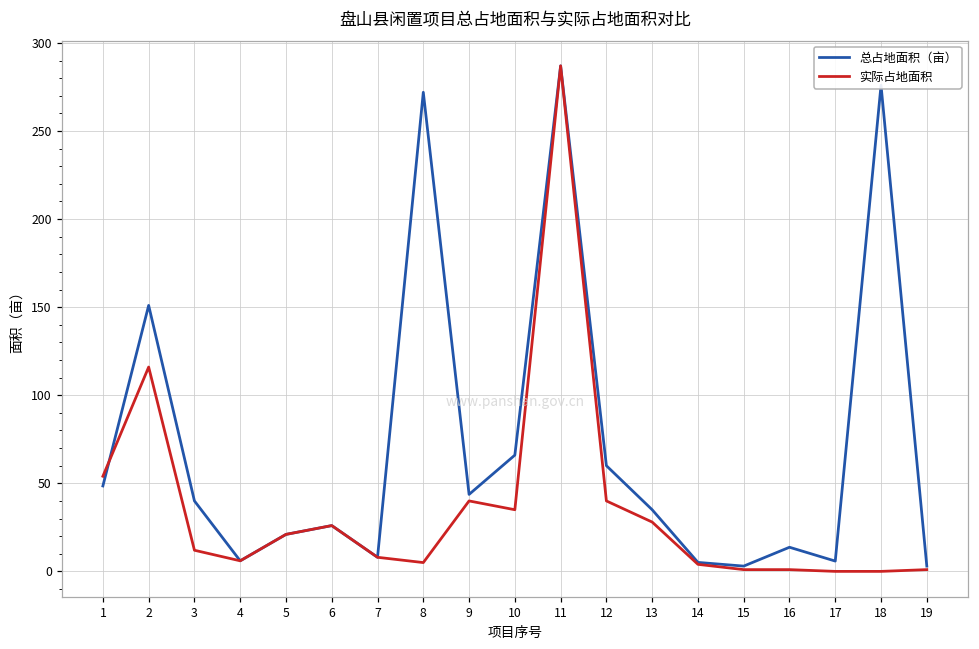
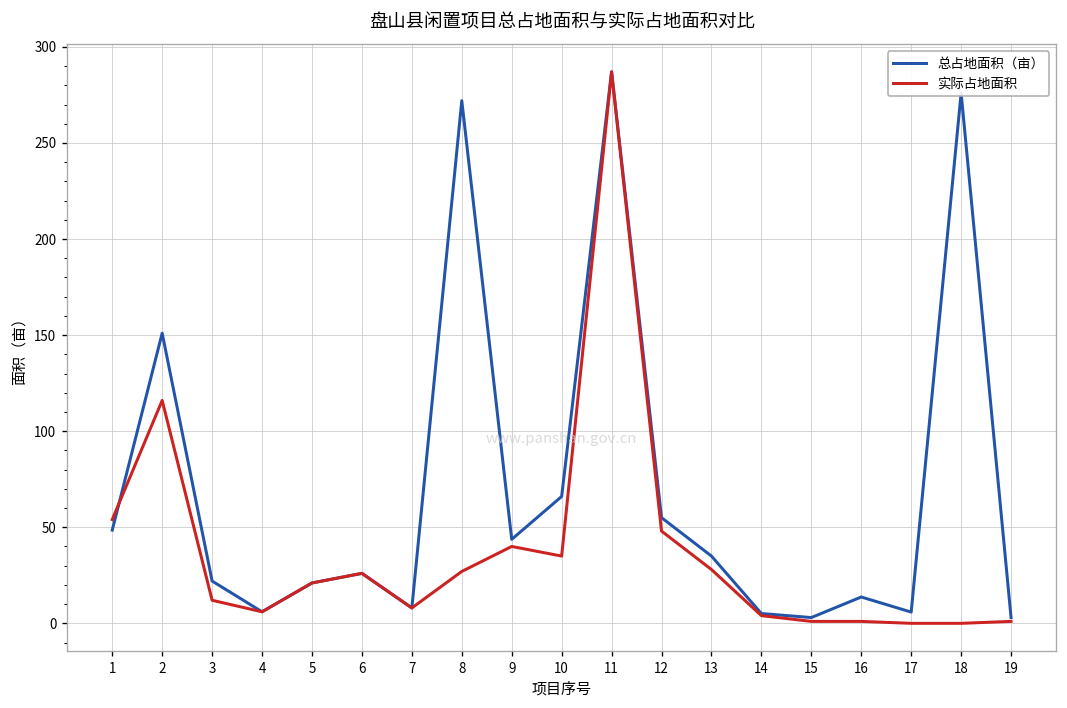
  {
    "总占地面积（亩）": {
      "1": 49,
      "2": 151,
-     "3": 40,
+     "3": 22,
      "8": 272,
      "9": 44,
      "10": 66,
-     "12": 60,
+     "12": 55,
      "13": 35,
      "15": 3,
      "16": 14,
      "17": 6,
      "19": 3
    },
    "实际占地面积": {
      "1": 54,
      "2": 116,
      "3": 12,
-     "8": 5,
+     "8": 27,
      "9": 40,
      "10": 35,
-     "12": 40,
+     "12": 48,
      "13": 28,
      "15": 1,
      "16": 1,
      "17": 0,
      "18": 0,
      "19": 1
    }
  }
